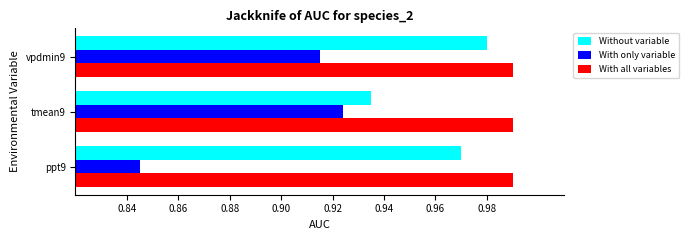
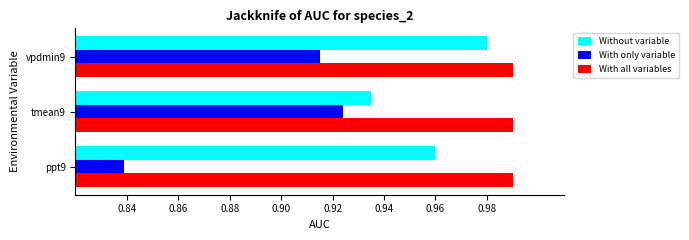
  {
    "Without variable": {
      "vpdmin9": 0.98,
      "tmean9": 0.935,
-     "ppt9": 0.97
+     "ppt9": 0.96
    },
    "With only variable": {
      "vpdmin9": 0.915,
      "tmean9": 0.924,
-     "ppt9": 0.845
+     "ppt9": 0.839
    },
    "With all variables": {
      "vpdmin9": 0.990,
      "tmean9": 0.990,
      "ppt9": 0.990
    }
  }
